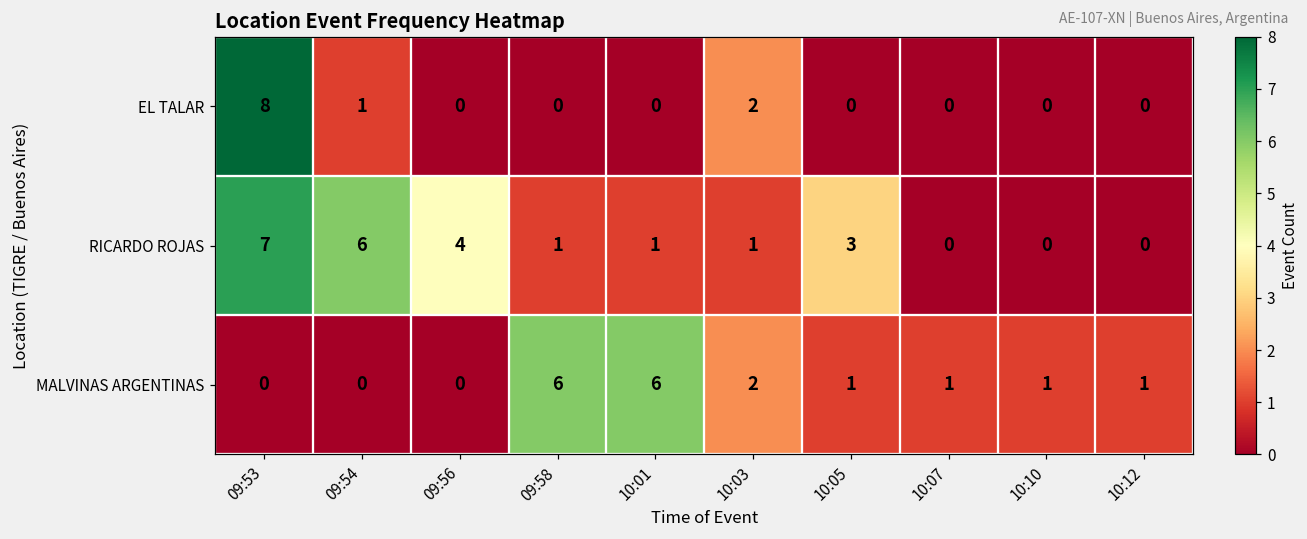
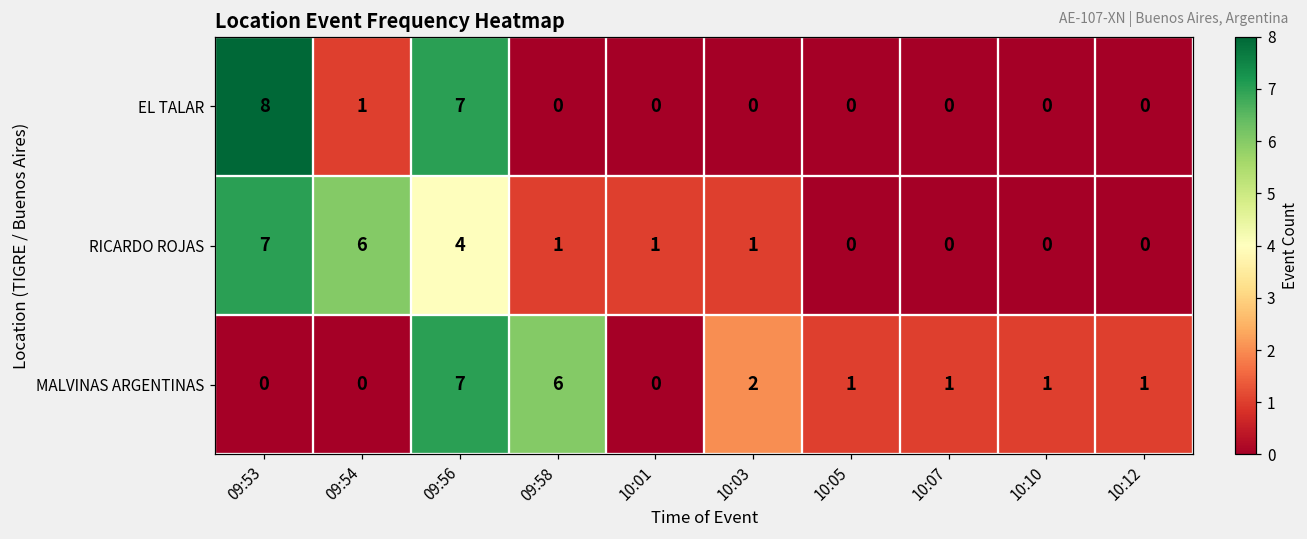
  {
    "EL TALAR": {
      "09:53": 8,
      "09:54": 1,
-     "09:56": 0,
+     "09:56": 7,
      "09:58": 0,
      "10:01": 0,
-     "10:03": 2,
+     "10:03": 0,
      "10:05": 0,
      "10:07": 0,
      "10:10": 0,
      "10:12": 0
    },
    "RICARDO ROJAS": {
      "09:53": 7,
      "09:54": 6,
      "09:56": 4,
      "09:58": 1,
      "10:01": 1,
      "10:03": 1,
-     "10:05": 3,
+     "10:05": 0,
      "10:07": 0,
      "10:10": 0,
      "10:12": 0
    },
    "MALVINAS ARGENTINAS": {
      "09:53": 0,
      "09:54": 0,
-     "09:56": 0,
+     "09:56": 7,
      "09:58": 6,
-     "10:01": 6,
+     "10:01": 0,
      "10:03": 2,
      "10:05": 1,
      "10:07": 1,
      "10:10": 1,
      "10:12": 1
    }
  }
